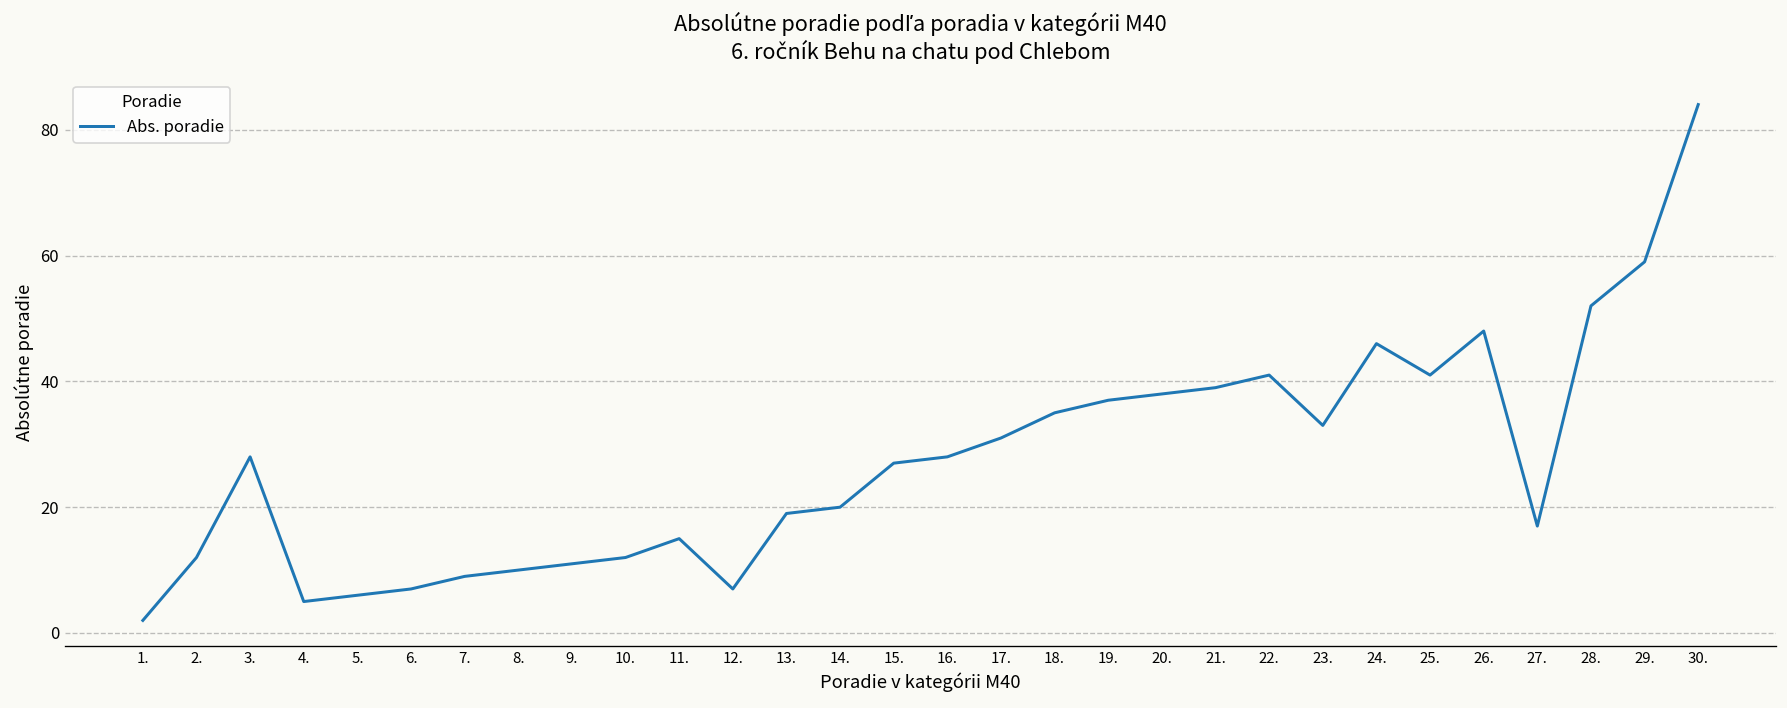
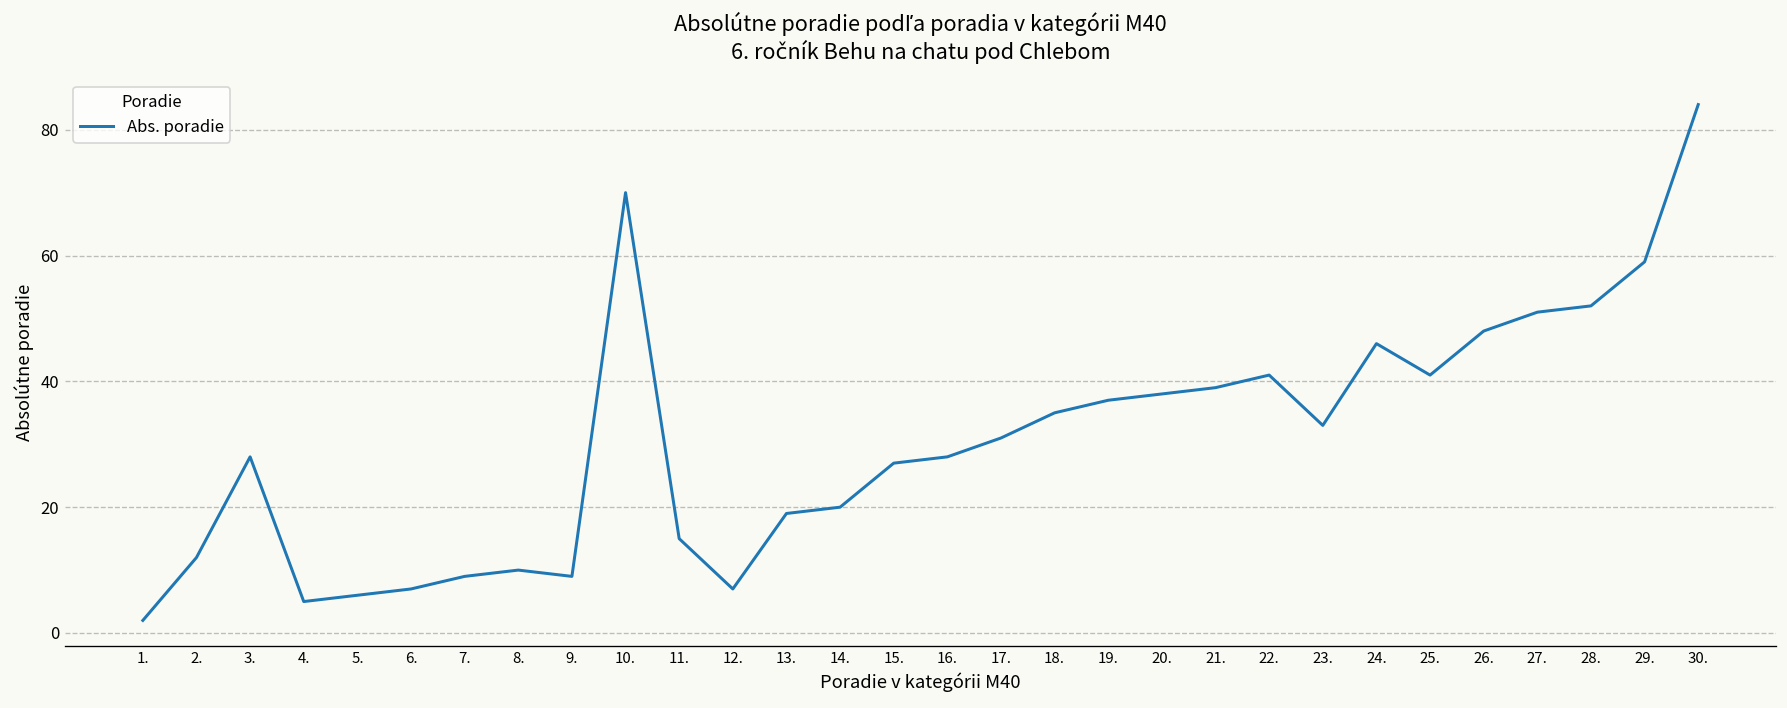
  {
    "1.": 2,
    "2.": 12,
    "3.": 28,
    "4.": 5,
    "5.": 6,
    "6.": 7,
    "7.": 9,
    "8.": 10,
-   "9.": 11,
-   "10.": 12,
+   "9.": 9,
+   "10.": 70,
    "11.": 15,
    "12.": 7,
    "13.": 19,
    "14.": 20,
    "15.": 27,
    "16.": 28,
    "17.": 31,
    "18.": 35,
    "19.": 37,
    "20.": 38,
    "21.": 39,
    "22.": 41,
    "23.": 33,
    "24.": 46,
    "25.": 41,
    "26.": 48,
-   "27.": 17,
+   "27.": 51,
    "28.": 52,
    "29.": 59,
    "30.": 84
  }
